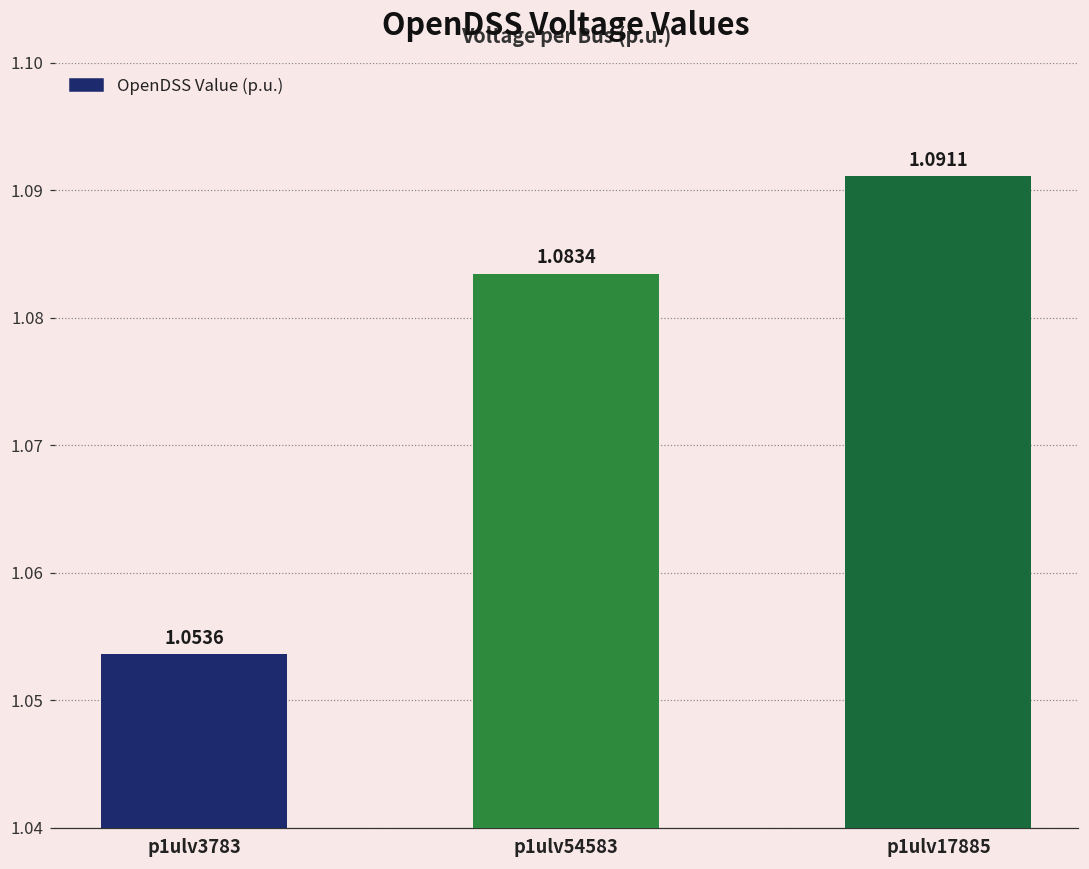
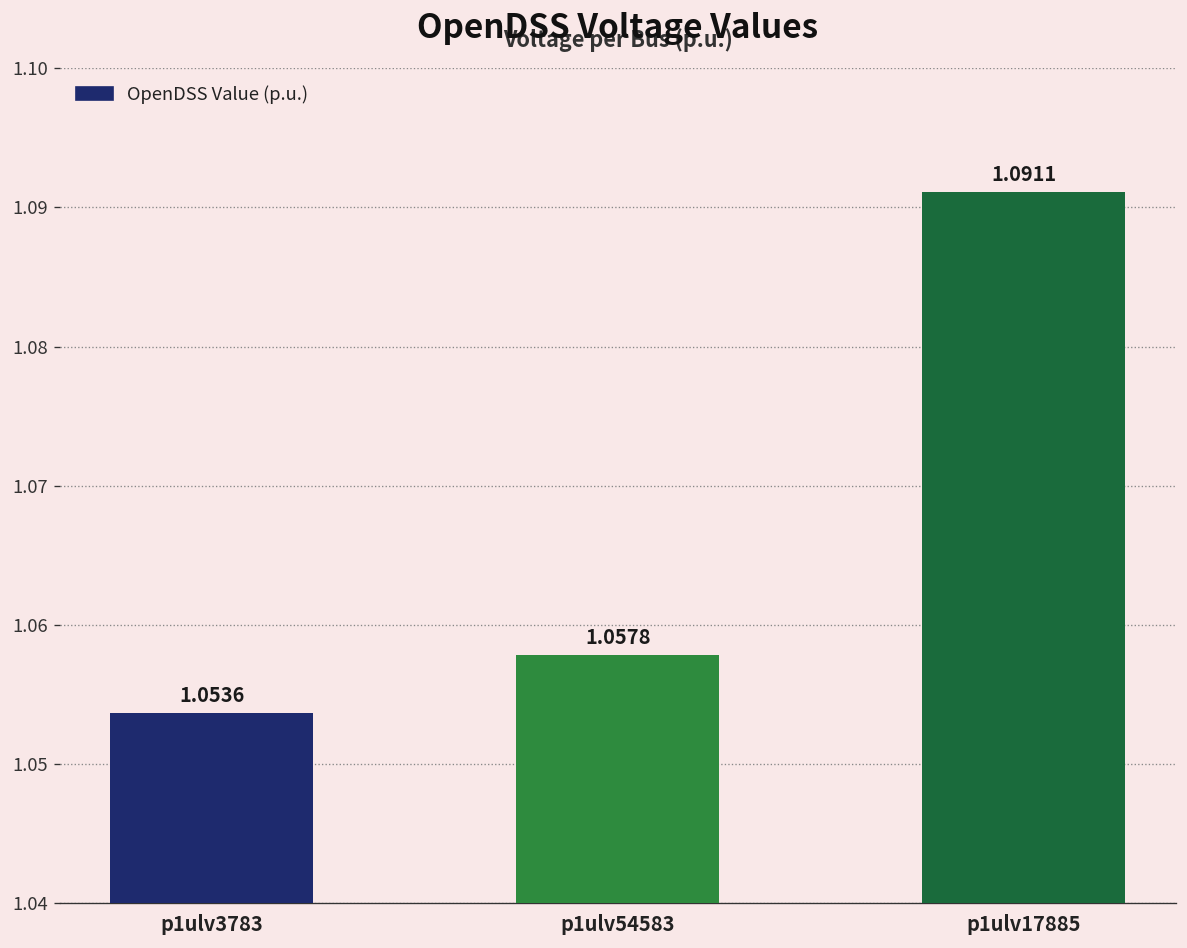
  {
    "p1ulv3783": 1.0536,
-   "p1ulv54583": 1.0834,
+   "p1ulv54583": 1.0578,
    "p1ulv17885": 1.0911
  }
